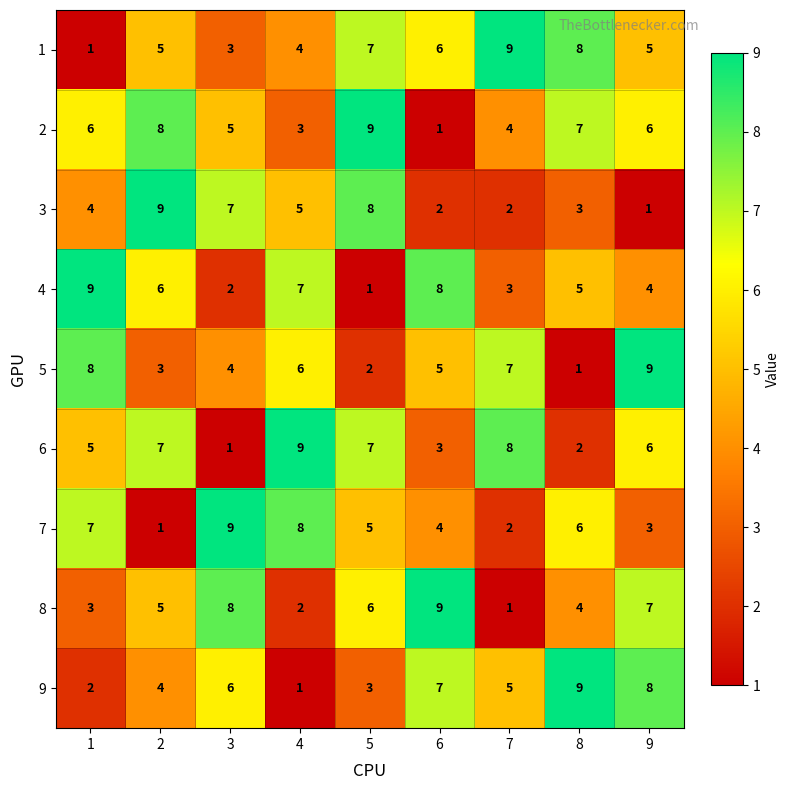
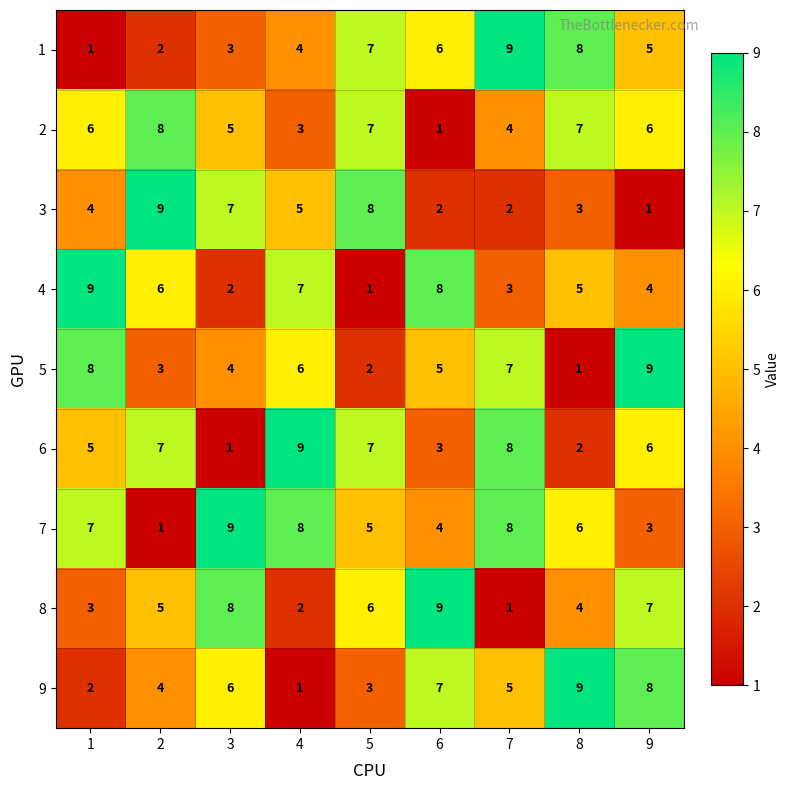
  {
    "1": {
      "1": 1,
-     "2": 5,
+     "2": 2,
      "3": 3,
      "4": 4,
      "5": 7,
      "6": 6,
      "7": 9,
      "8": 8,
      "9": 5
    },
    "2": {
      "1": 6,
      "2": 8,
      "3": 5,
      "4": 3,
-     "5": 9,
+     "5": 7,
      "6": 1,
      "7": 4,
      "8": 7,
      "9": 6
    },
    "3": {
      "1": 4,
      "2": 9,
      "3": 7,
      "4": 5,
      "5": 8,
      "6": 2,
      "7": 2,
      "8": 3,
      "9": 1
    },
    "4": {
      "1": 9,
      "2": 6,
      "3": 2,
      "4": 7,
      "5": 1,
      "6": 8,
      "7": 3,
      "8": 5,
      "9": 4
    },
    "5": {
      "1": 8,
      "2": 3,
      "3": 4,
      "4": 6,
      "5": 2,
      "6": 5,
      "7": 7,
      "8": 1,
      "9": 9
    },
    "6": {
      "1": 5,
      "2": 7,
      "3": 1,
      "4": 9,
      "5": 7,
      "6": 3,
      "7": 8,
      "8": 2,
      "9": 6
    },
    "7": {
      "1": 7,
      "2": 1,
      "3": 9,
      "4": 8,
      "5": 5,
      "6": 4,
-     "7": 2,
+     "7": 8,
      "8": 6,
      "9": 3
    },
    "8": {
      "1": 3,
      "2": 5,
      "3": 8,
      "4": 2,
      "5": 6,
      "6": 9,
      "7": 1,
      "8": 4,
      "9": 7
    },
    "9": {
      "1": 2,
      "2": 4,
      "3": 6,
      "4": 1,
      "5": 3,
      "6": 7,
      "7": 5,
      "8": 9,
      "9": 8
    }
  }
